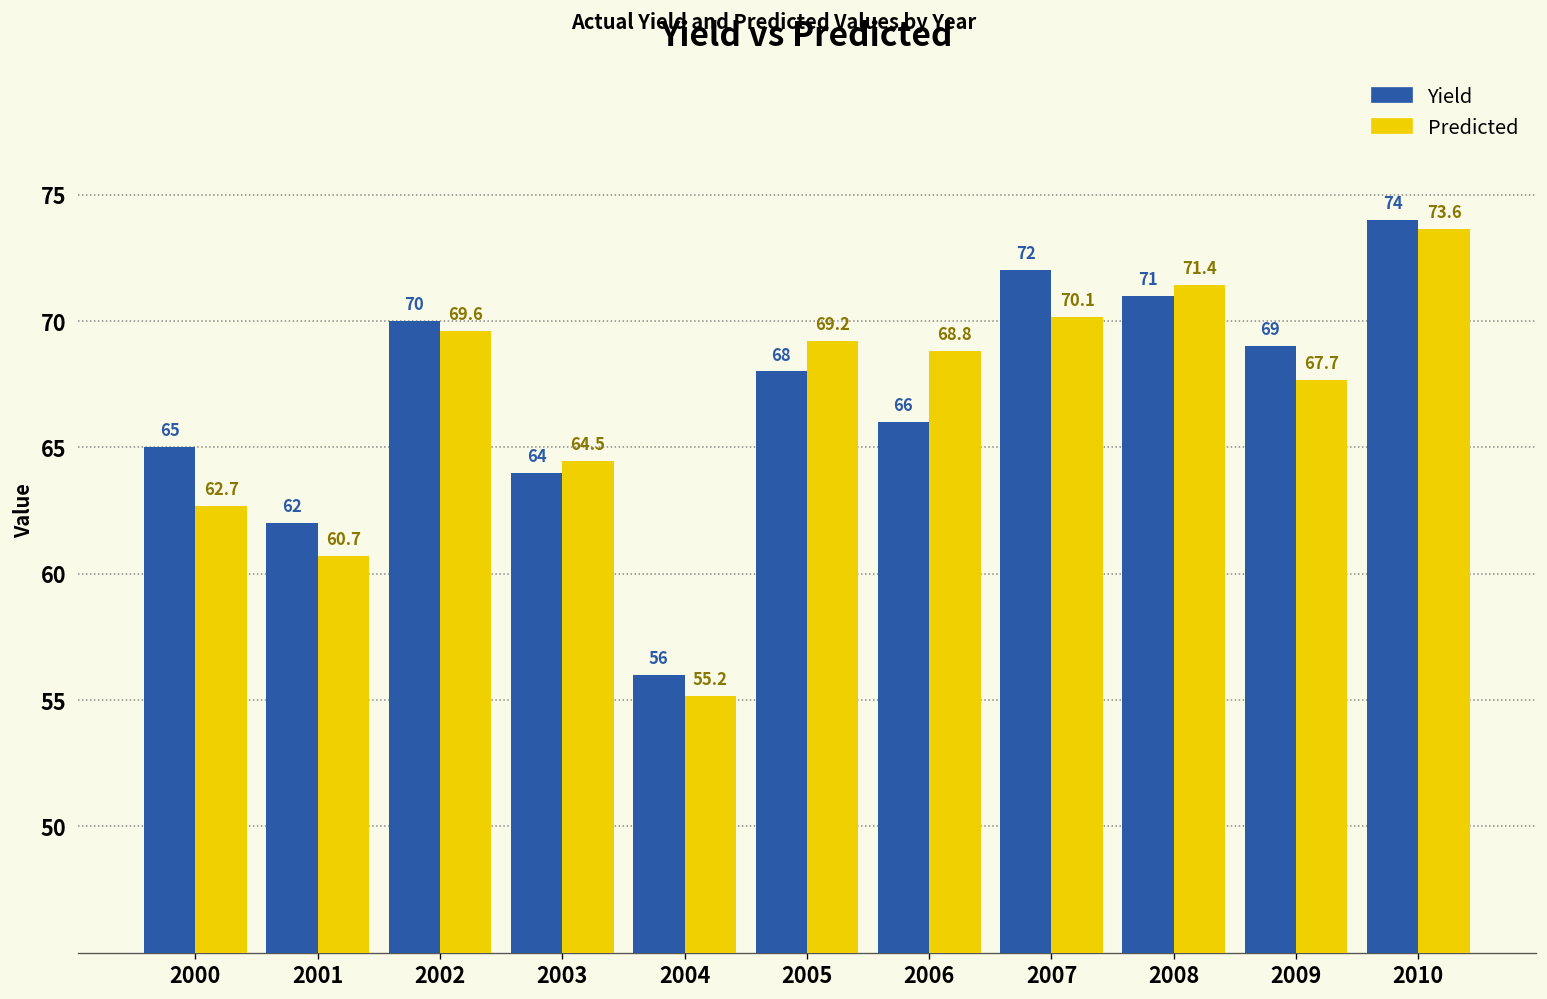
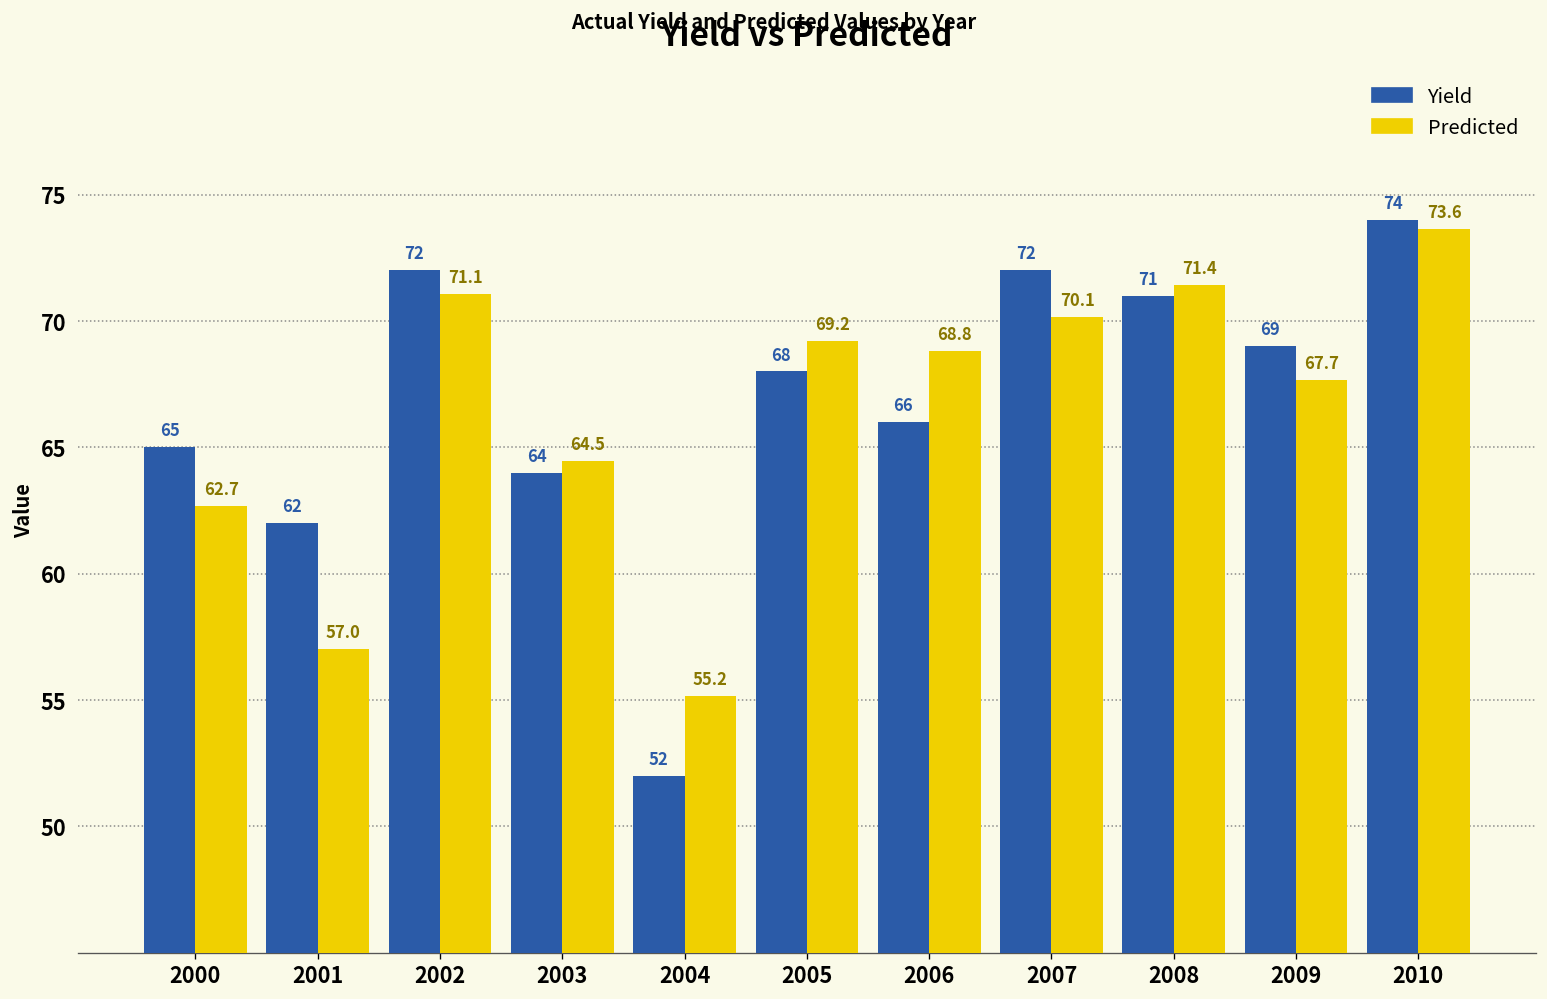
  {
    "Yield": {
      "2000": 65,
      "2001": 62,
-     "2002": 70,
+     "2002": 72,
      "2003": 64,
-     "2004": 56,
+     "2004": 52,
      "2005": 68,
      "2006": 66,
      "2007": 72,
      "2008": 71,
      "2009": 69,
      "2010": 74
    },
    "Predicted": {
      "2000": 62.7,
-     "2001": 60.7,
-     "2002": 69.6,
+     "2001": 57.0,
+     "2002": 71.1,
      "2003": 64.5,
      "2004": 55.2,
      "2005": 69.2,
      "2006": 68.8,
      "2007": 70.1,
      "2008": 71.4,
      "2009": 67.7,
      "2010": 73.6
    }
  }
